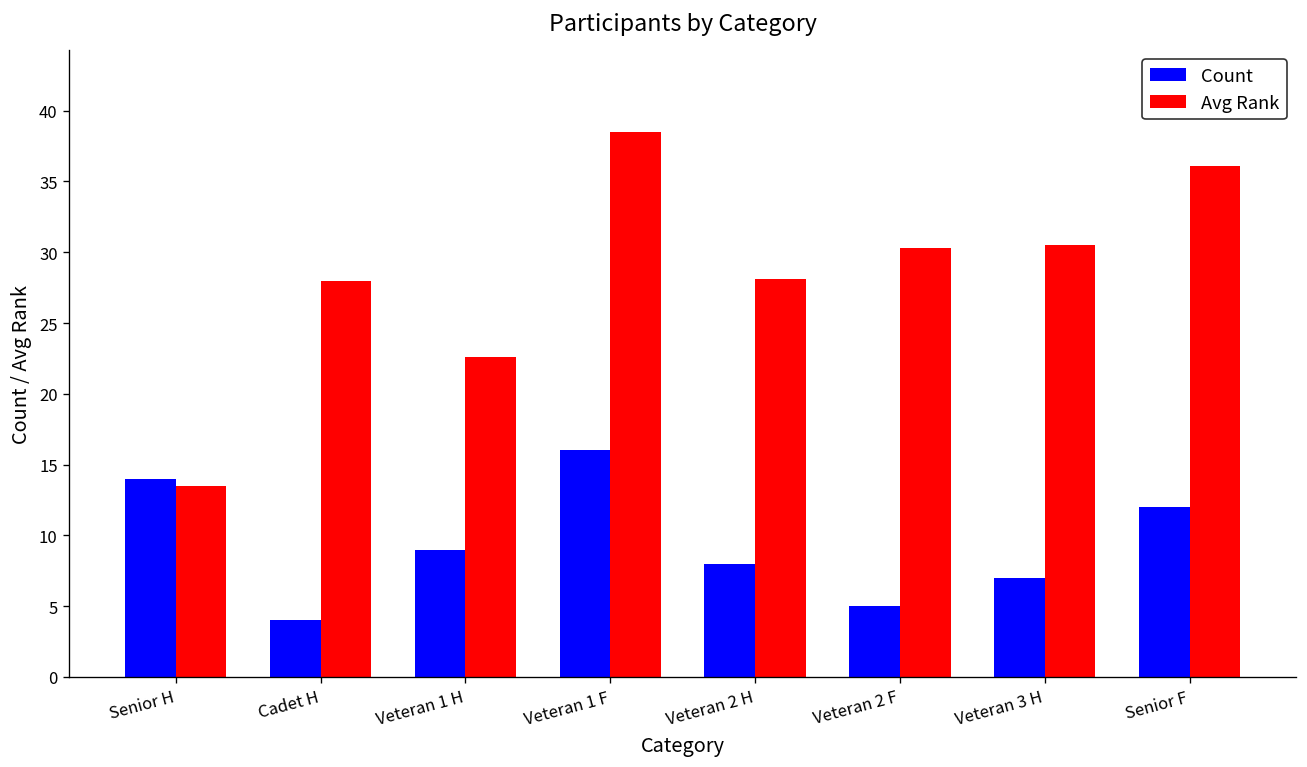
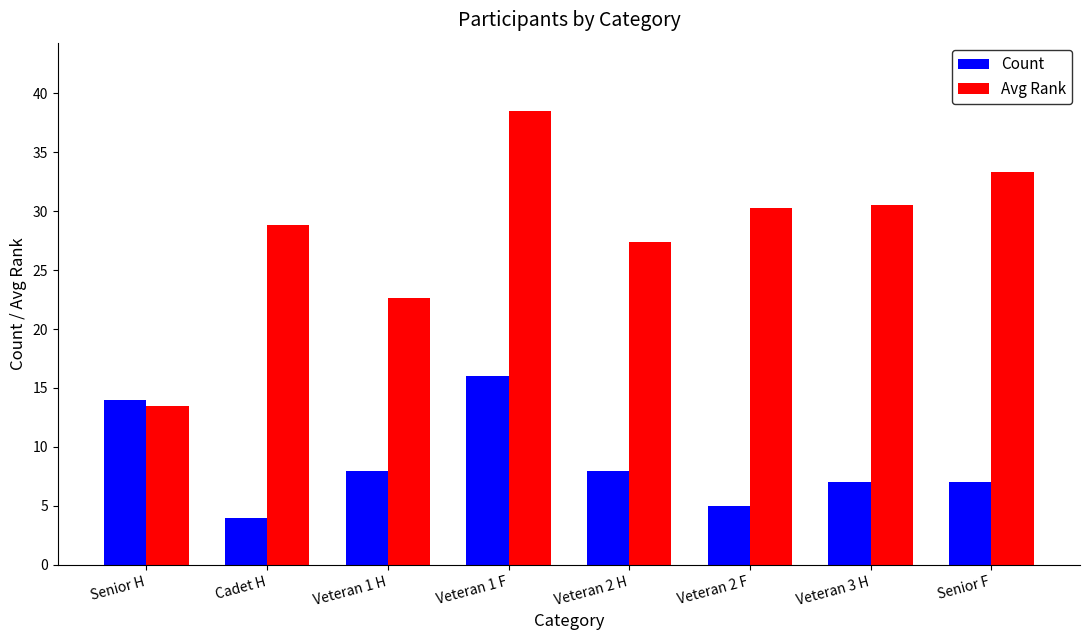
  {
    "Count": {
      "Senior H": 14,
      "Cadet H": 4,
-     "Veteran 1 H": 9,
+     "Veteran 1 H": 8,
      "Veteran 1 F": 16,
      "Veteran 2 H": 8,
      "Veteran 2 F": 5,
      "Veteran 3 H": 7,
-     "Senior F": 12
+     "Senior F": 7
    },
    "Avg Rank": {
      "Senior H": 13.5,
-     "Cadet H": 28.0,
+     "Cadet H": 28.8,
      "Veteran 1 H": 22.6,
      "Veteran 1 F": 38.5,
-     "Veteran 2 H": 28.1,
+     "Veteran 2 H": 27.4,
      "Veteran 2 F": 30.3,
      "Veteran 3 H": 30.5,
-     "Senior F": 36.1
+     "Senior F": 33.3
    }
  }
